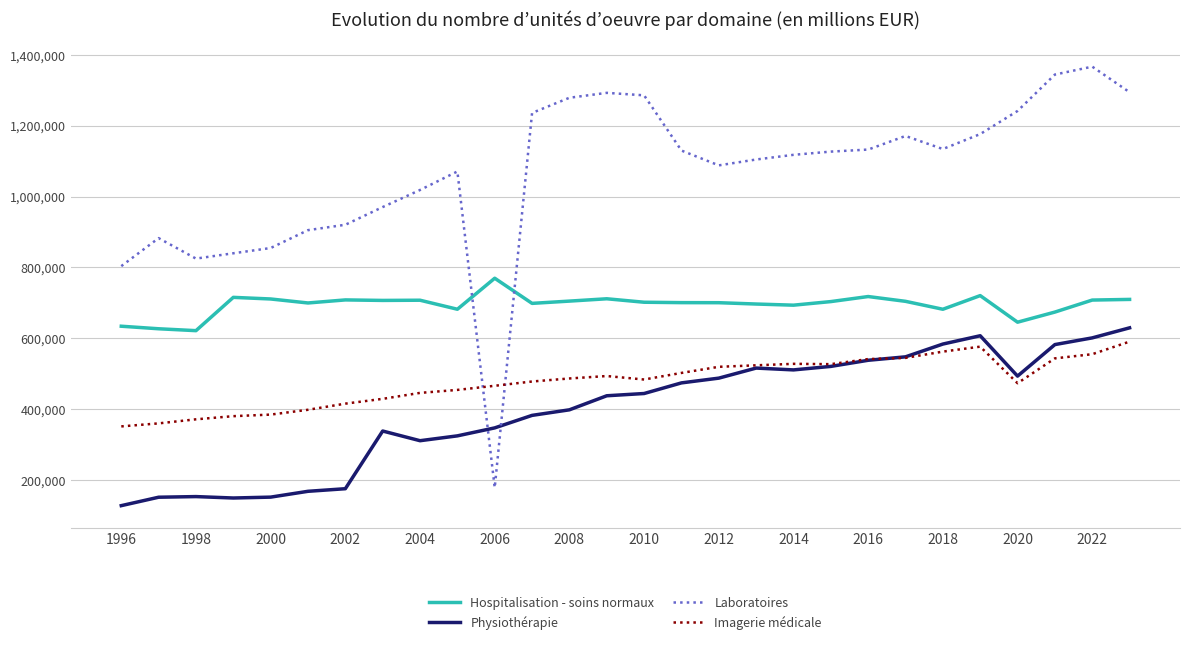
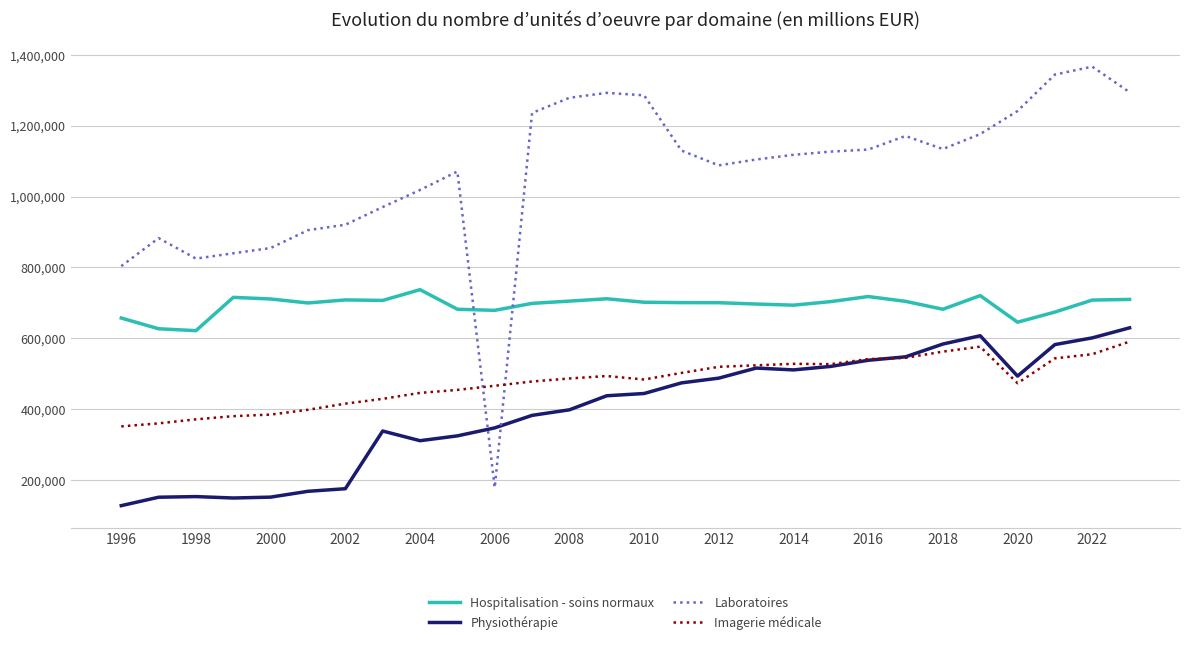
  {
    "Hospitalisation - soins normaux": {
-     "1996": "630,000",
+     "1996": "660,000",
      "1998": "620,000",
      "2000": "710,000",
      "2002": "710,000",
-     "2004": "710,000",
-     "2006": "770,000",
+     "2004": "740,000",
+     "2006": "680,000",
      "2008": "700,000",
      "2010": "700,000",
      "2012": "700,000",
      "2014": "690,000",
      "2016": "720,000",
      "2018": "680,000",
      "2020": "650,000",
      "2022": "710,000"
    },
    "Physiothérapie": {
      "1996": "130,000",
      "1998": "150,000",
      "2000": "150,000",
      "2002": "170,000",
      "2004": "310,000",
      "2006": "350,000",
      "2008": "400,000",
      "2010": "440,000",
      "2012": "490,000",
      "2014": "510,000",
      "2018": "580,000",
      "2020": "490,000",
      "2022": "600,000"
    },
    "Laboratoires": {
      "1996": "800,000",
      "1998": "820,000",
      "2000": "850,000",
      "2002": "920,000",
      "2004": "1,020,000",
      "2006": "180,000",
      "2008": "1,280,000",
      "2010": "1,290,000",
      "2012": "1,090,000",
      "2014": "1,120,000",
      "2016": "1,130,000",
      "2018": "1,130,000",
      "2020": "1,240,000",
      "2022": "1,370,000"
    },
    "Imagerie médicale": {
      "1996": "350,000",
      "1998": "370,000",
      "2000": "380,000",
      "2002": "420,000",
      "2004": "450,000",
      "2006": "470,000",
      "2008": "490,000",
      "2010": "480,000",
      "2012": "520,000",
      "2014": "530,000",
      "2018": "560,000",
      "2020": "470,000",
      "2022": "550,000"
    }
  }
